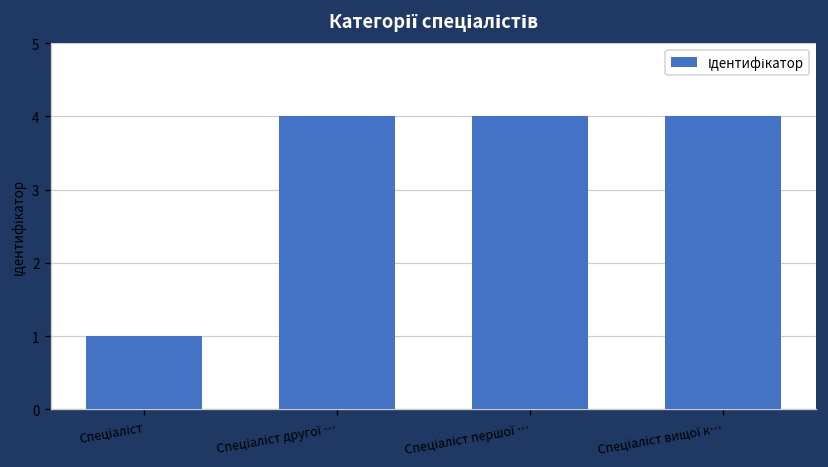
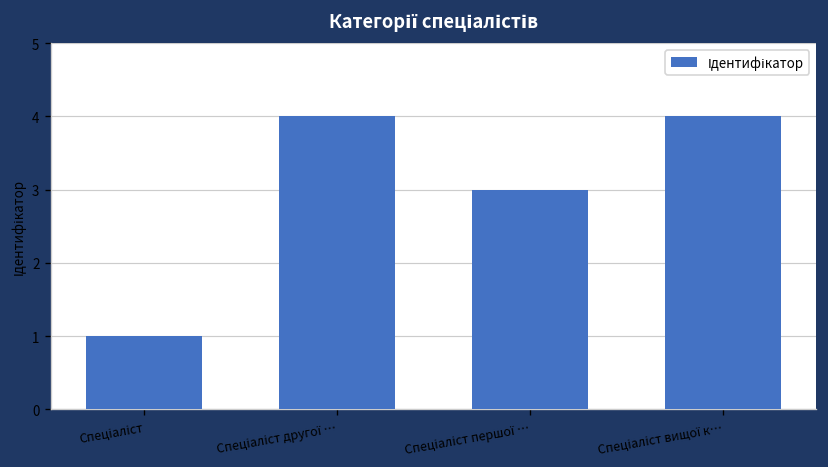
  {
    "Спеціаліст": 1,
    "Спеціаліст другої …": 4,
-   "Спеціаліст першої …": 4,
+   "Спеціаліст першої …": 3,
    "Спеціаліст вищої к…": 4
  }
